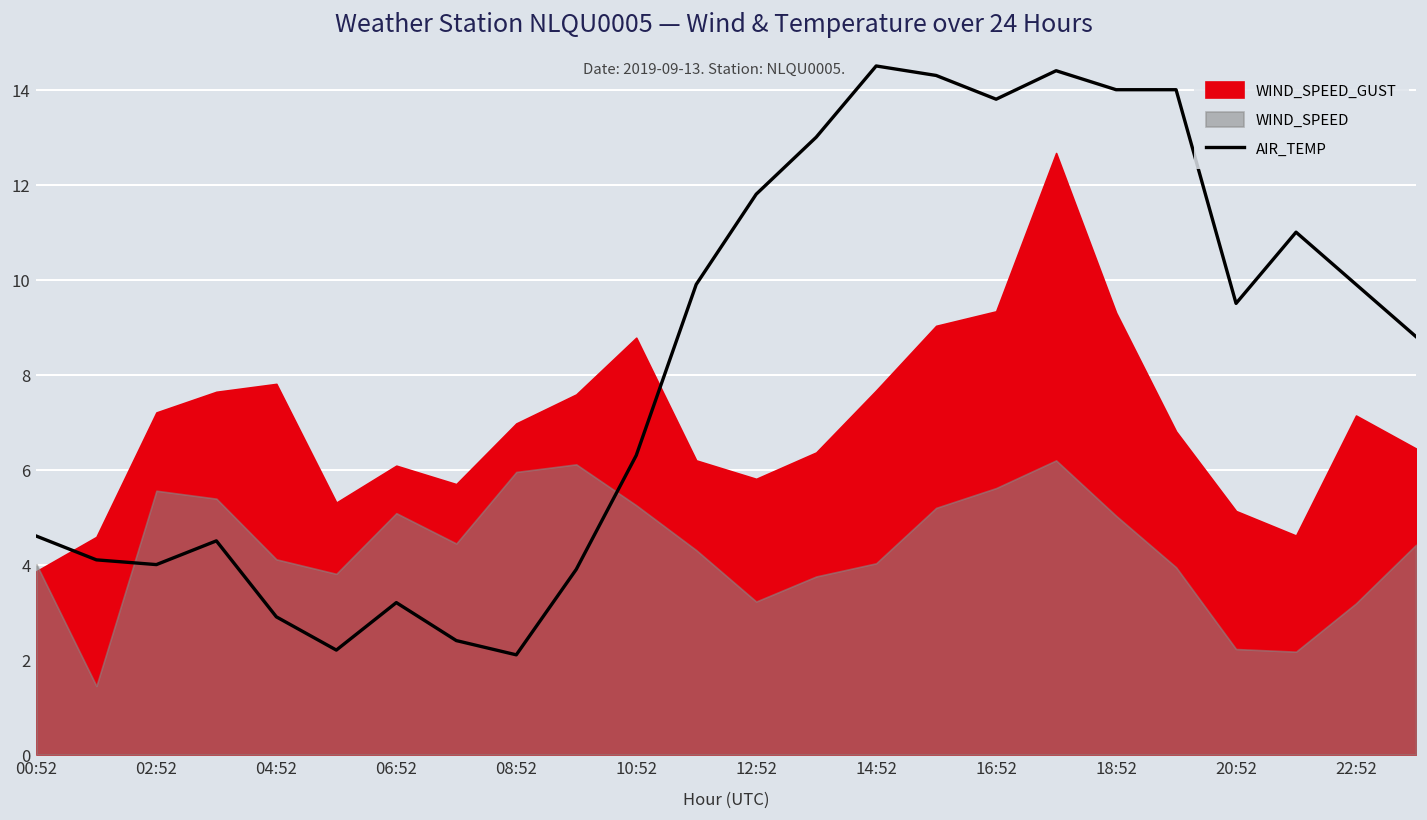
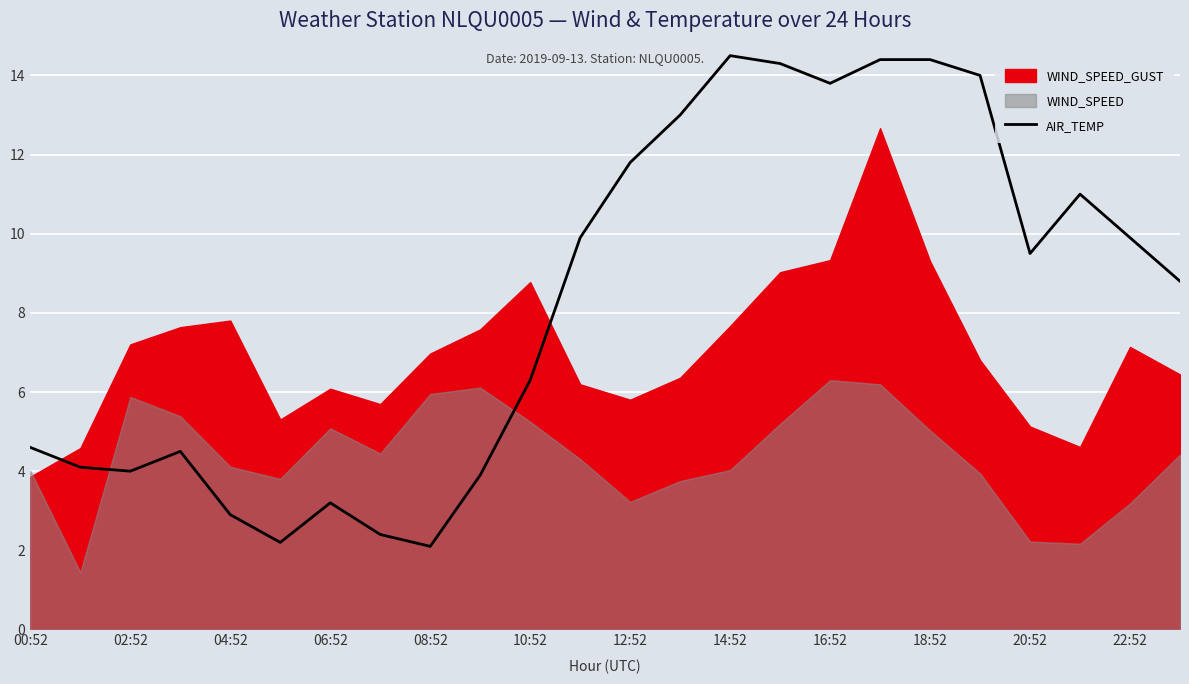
  {
    "AIR_TEMP": {
      "00:52": 4.6,
      "02:52": 4.0,
      "04:52": 2.9,
      "06:52": 3.2,
      "08:52": 2.1,
      "10:52": 6.3,
      "12:52": 11.8,
      "14:52": 14.5,
      "16:52": 13.8,
-     "18:52": 14.0,
+     "18:52": 14.4,
      "20:52": 9.5,
      "22:52": 9.9
    },
    "WIND_SPEED_GUST": {
      "00:52": 3.9,
      "02:52": 7.2,
      "04:52": 7.8,
      "06:52": 6.1,
      "08:52": 7.0,
      "10:52": 8.8,
      "12:52": 5.8,
      "14:52": 7.7,
      "16:52": 9.3,
      "18:52": 9.3,
      "20:52": 5.1,
      "22:52": 7.1
    },
    "WIND_SPEED": {
      "00:52": 4.0,
-     "02:52": 5.6,
+     "02:52": 5.9,
      "04:52": 4.1,
      "06:52": 5.1,
      "08:52": 6.0,
      "10:52": 5.2,
      "12:52": 3.2,
      "14:52": 4.0,
-     "16:52": 5.6,
+     "16:52": 6.3,
      "18:52": 5.0,
      "20:52": 2.2,
      "22:52": 3.2
    }
  }
